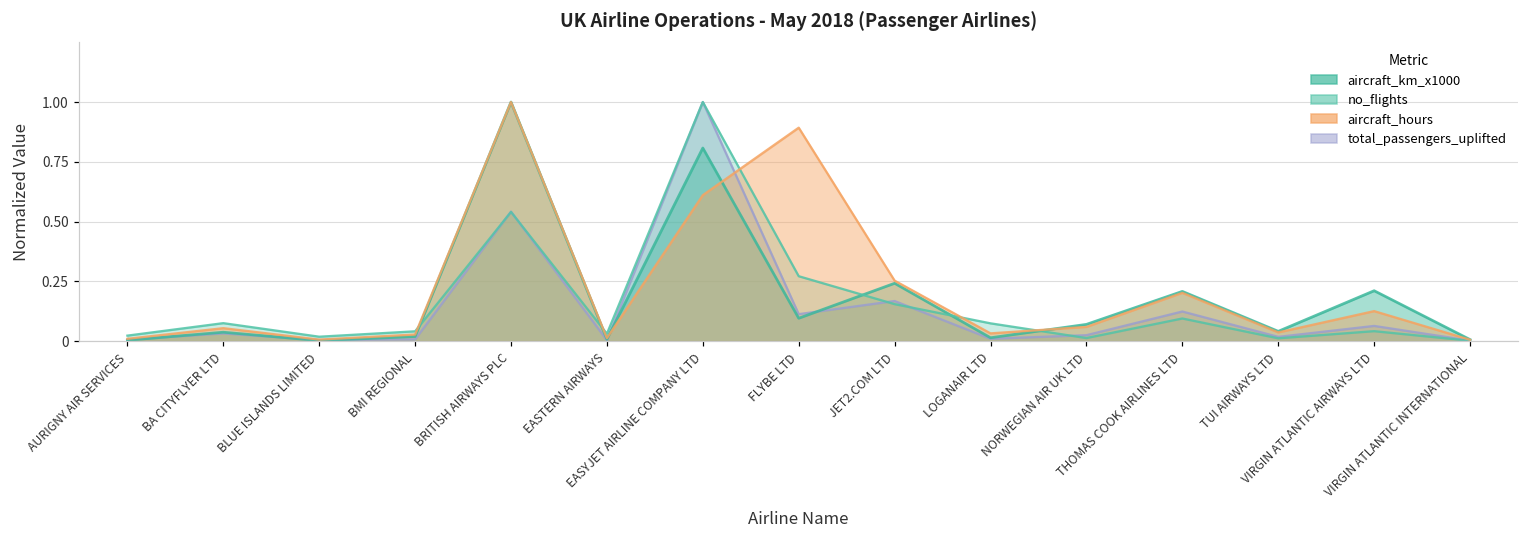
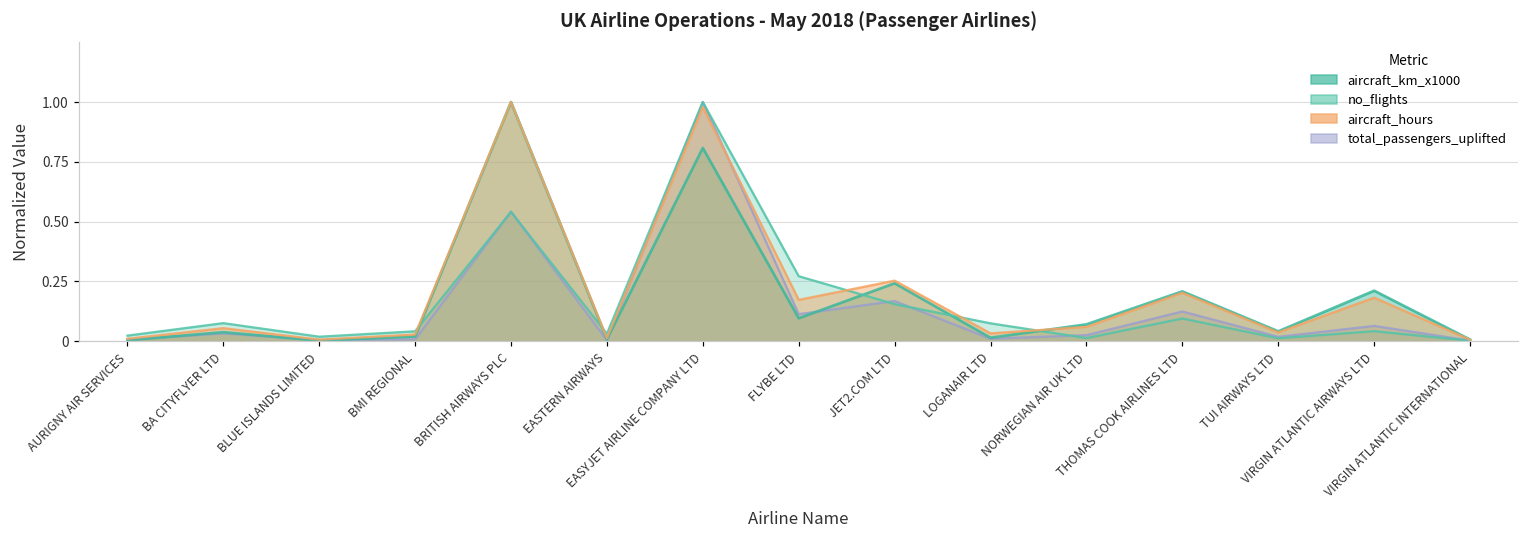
  {
    "aircraft_hours": {
      "BA CITYFLYER LTD": 0.05,
-     "EASYJET AIRLINE COMPANY LTD": 0.61,
-     "FLYBE LTD": 0.89,
+     "EASYJET AIRLINE COMPANY LTD": 0.98,
+     "FLYBE LTD": 0.17,
      "LOGANAIR LTD": 0.03,
-     "VIRGIN ATLANTIC AIRWAYS LTD": 0.13
+     "VIRGIN ATLANTIC AIRWAYS LTD": 0.18
    }
  }
